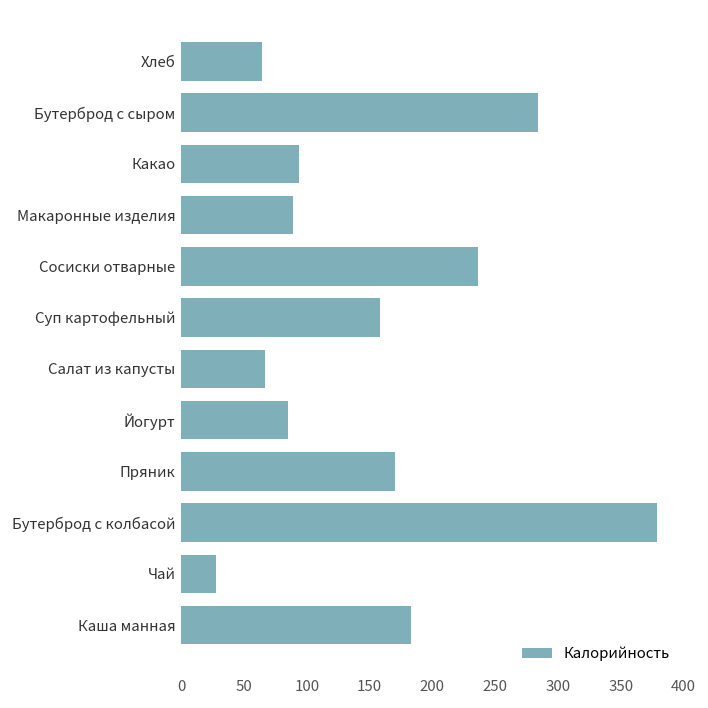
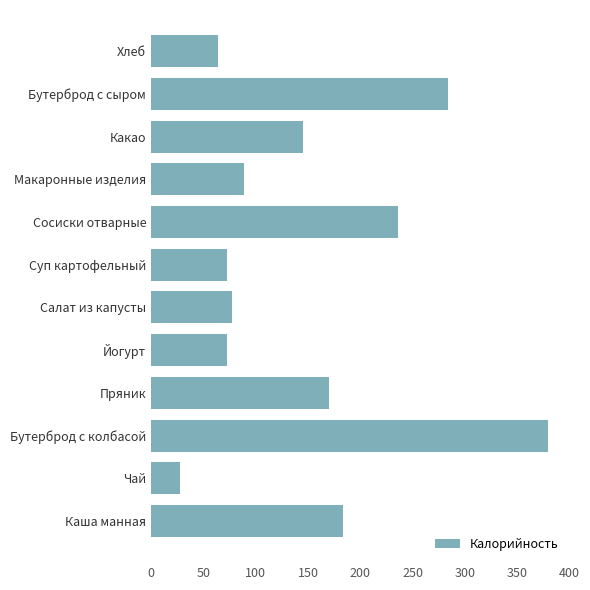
  {
    "Хлеб": 64,
    "Бутерброд с сыром": 284,
-   "Какао": 94,
+   "Какао": 145,
    "Макаронные изделия": 89,
    "Сосиски отварные": 236,
-   "Суп картофельный": 158,
-   "Салат из капусты": 67,
-   "Йогурт": 85,
+   "Суп картофельный": 73,
+   "Салат из капусты": 77,
+   "Йогурт": 73,
    "Пряник": 170,
    "Бутерброд с колбасой": 379,
    "Чай": 28,
    "Каша манная": 183
  }
